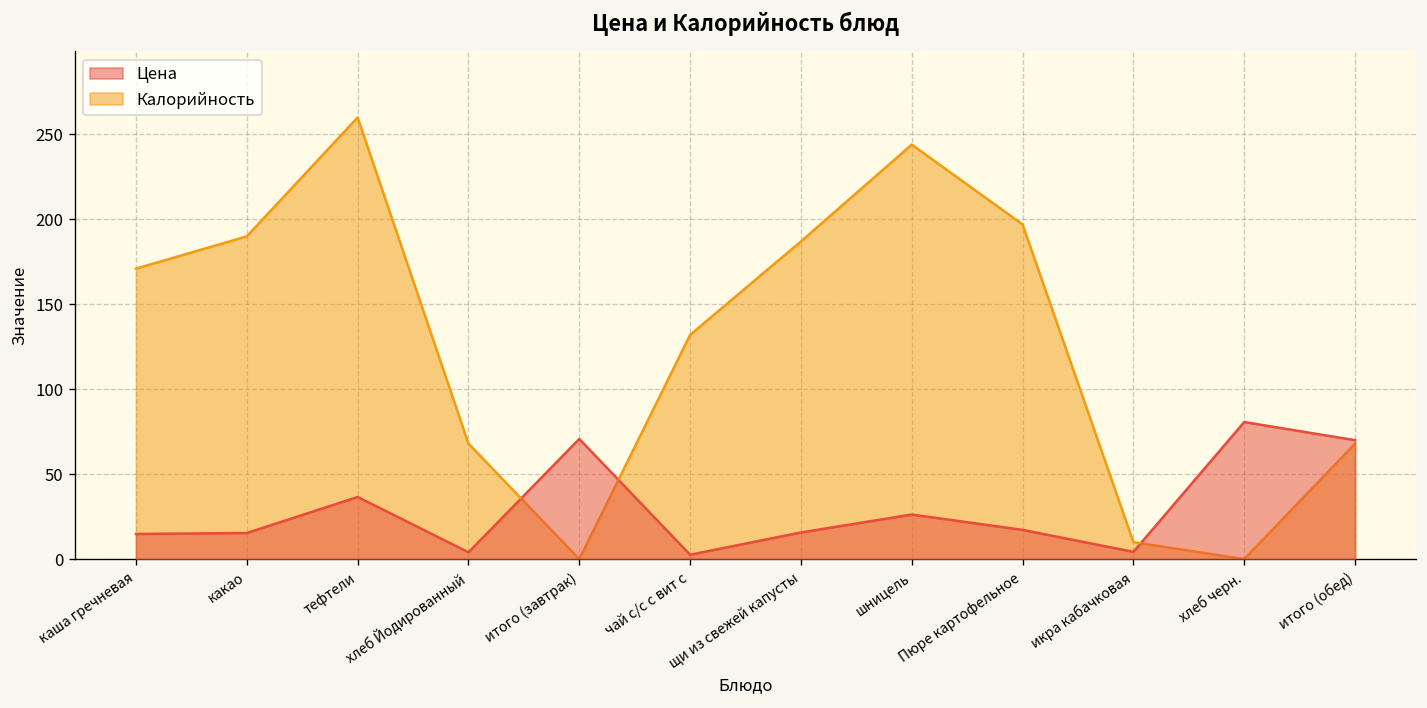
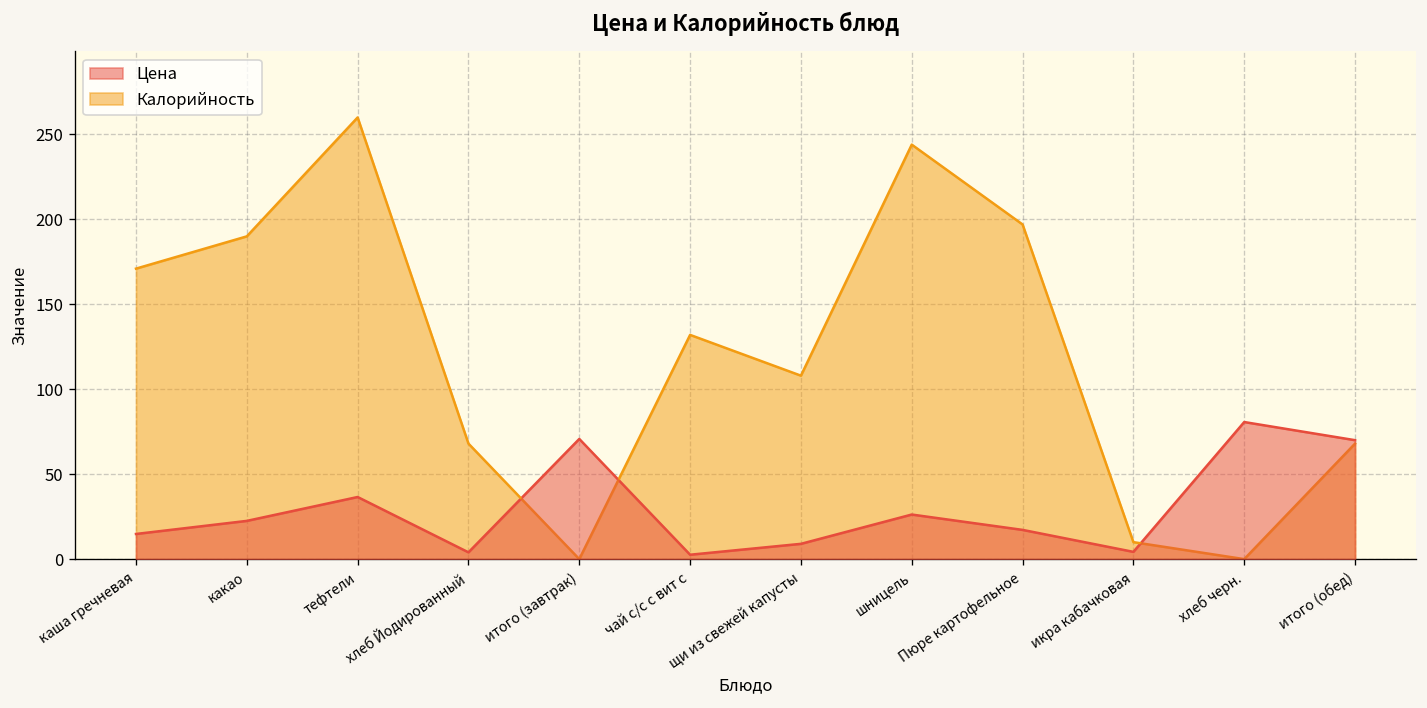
  {
    "Цена": {
      "каша гречневая": 15,
-     "какао": 15,
+     "какао": 23,
      "тефтели": 37,
      "хлеб Йодированный": 4,
      "итого (завтрак)": 71,
      "чай с/с с вит с": 3,
-     "щи из свежей капусты": 16,
+     "щи из свежей капусты": 9,
      "шницель": 26,
      "Пюре картофельное": 17,
      "икра кабачковая": 4,
      "хлеб черн.": 81,
      "итого (обед)": 70
    },
    "Калорийность": {
      "каша гречневая": 171,
      "какао": 190,
      "тефтели": 260,
      "хлеб Йодированный": 68,
      "итого (завтрак)": 0,
      "чай с/с с вит с": 132,
-     "щи из свежей капусты": 187,
+     "щи из свежей капусты": 108,
      "шницель": 244,
      "Пюре картофельное": 197,
      "икра кабачковая": 10,
      "хлеб черн.": 0,
      "итого (обед)": 68
    }
  }
